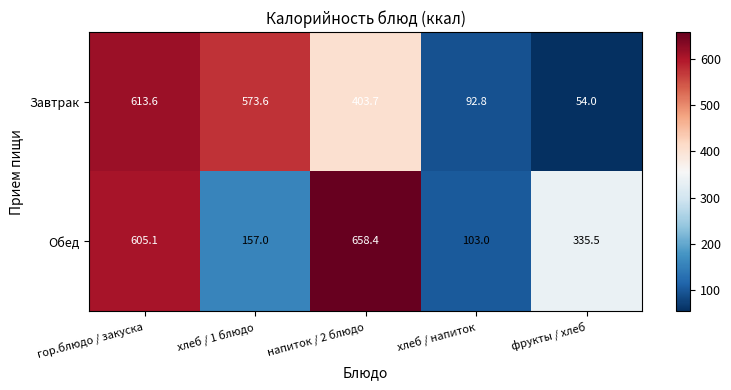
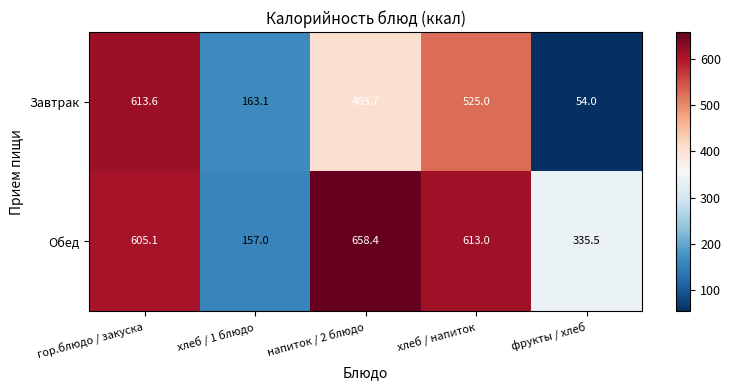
  {
    "Завтрак": {
      "гор.блюдо / закуска": 613.6,
-     "хлеб / 1 блюдо": 573.6,
-     "хлеб / напиток": 92.8,
+     "хлеб / 1 блюдо": 163.1,
+     "хлеб / напиток": 525.0,
      "фрукты / хлеб": 54.0
    },
    "Обед": {
      "гор.блюдо / закуска": 605.1,
      "хлеб / 1 блюдо": 157.0,
      "напиток / 2 блюдо": 658.4,
-     "хлеб / напиток": 103.0,
+     "хлеб / напиток": 613.0,
      "фрукты / хлеб": 335.5
    }
  }
